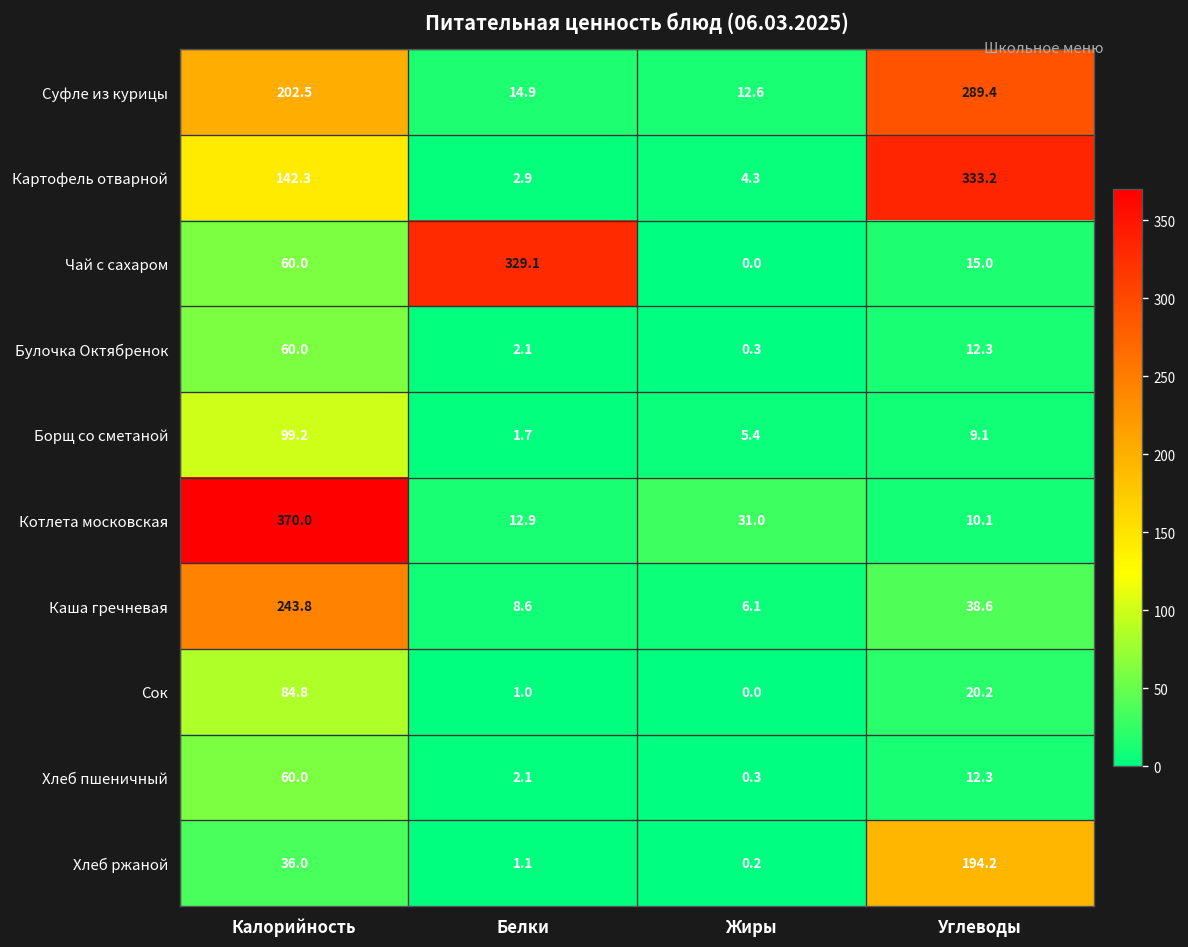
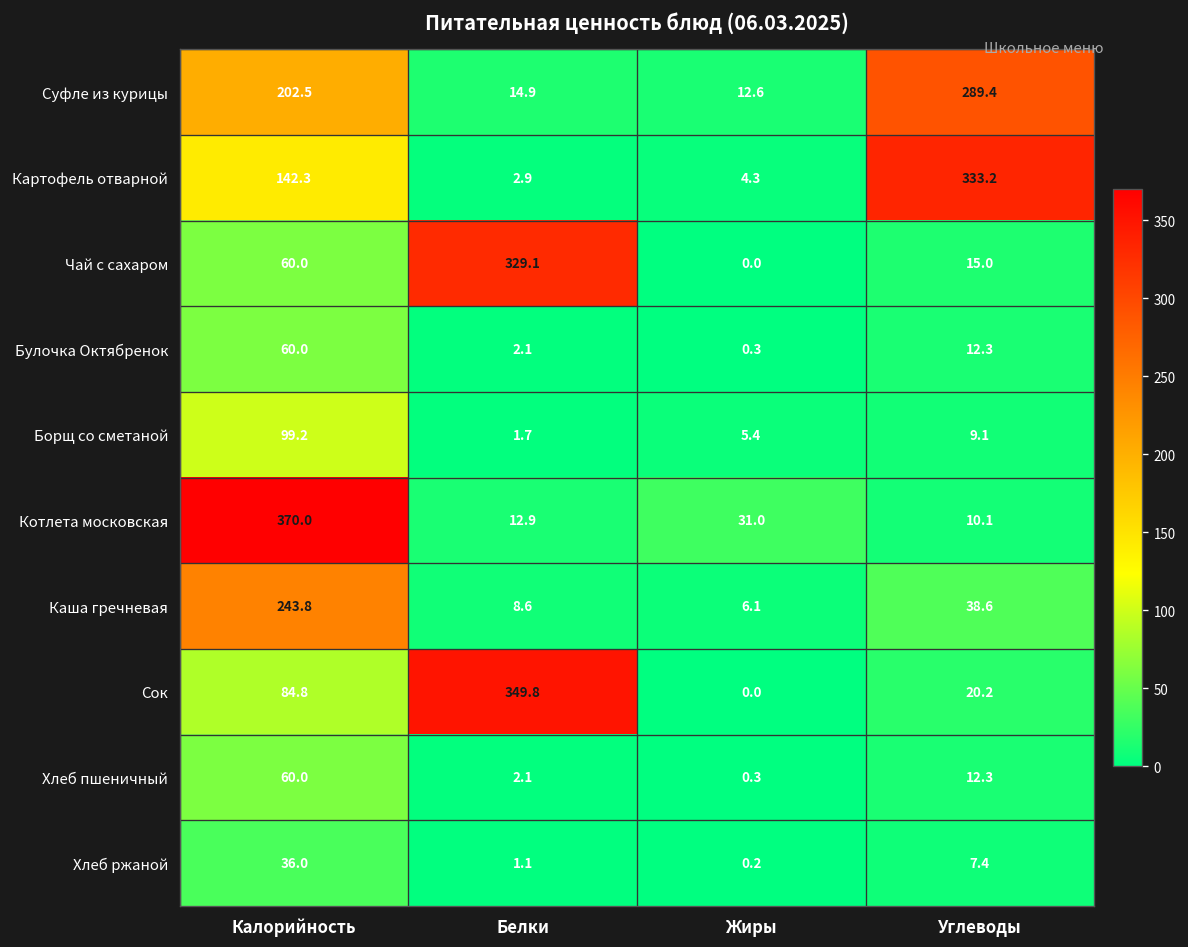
  {
    "Суфле из курицы": {
      "Калорийность": 202.5,
      "Белки": 14.9,
      "Жиры": 12.6,
      "Углеводы": 289.4
    },
    "Картофель отварной": {
      "Калорийность": 142.3,
      "Белки": 2.9,
      "Жиры": 4.3,
      "Углеводы": 333.2
    },
    "Чай с сахаром": {
      "Калорийность": 60.0,
      "Белки": 329.1,
      "Жиры": 0.0,
      "Углеводы": 15.0
    },
    "Булочка Октябренок": {
      "Калорийность": 60.0,
      "Белки": 2.1,
      "Жиры": 0.3,
      "Углеводы": 12.3
    },
    "Борщ со сметаной": {
      "Калорийность": 99.2,
      "Белки": 1.7,
      "Жиры": 5.4,
      "Углеводы": 9.1
    },
    "Котлета московская": {
      "Калорийность": 370.0,
      "Белки": 12.9,
      "Жиры": 31.0,
      "Углеводы": 10.1
    },
    "Каша гречневая": {
      "Калорийность": 243.8,
      "Белки": 8.6,
      "Жиры": 6.1,
      "Углеводы": 38.6
    },
    "Сок": {
      "Калорийность": 84.8,
-     "Белки": 1.0,
+     "Белки": 349.8,
      "Жиры": 0.0,
      "Углеводы": 20.2
    },
    "Хлеб пшеничный": {
      "Калорийность": 60.0,
      "Белки": 2.1,
      "Жиры": 0.3,
      "Углеводы": 12.3
    },
    "Хлеб ржаной": {
      "Калорийность": 36.0,
      "Белки": 1.1,
      "Жиры": 0.2,
-     "Углеводы": 194.2
+     "Углеводы": 7.4
    }
  }
